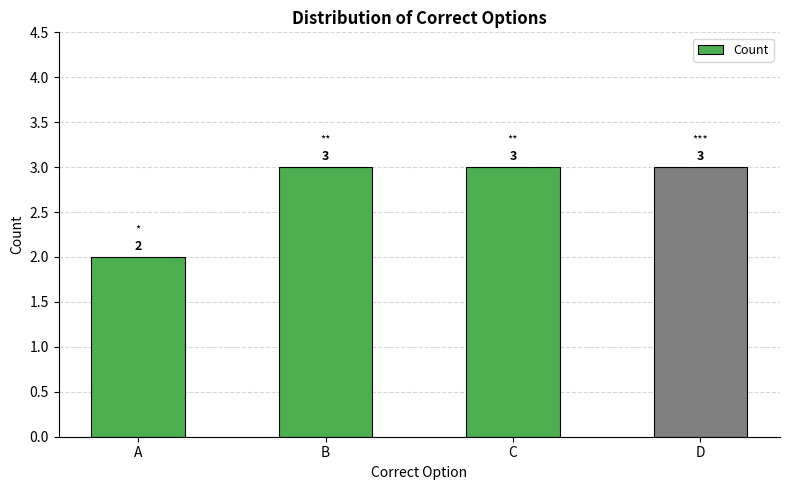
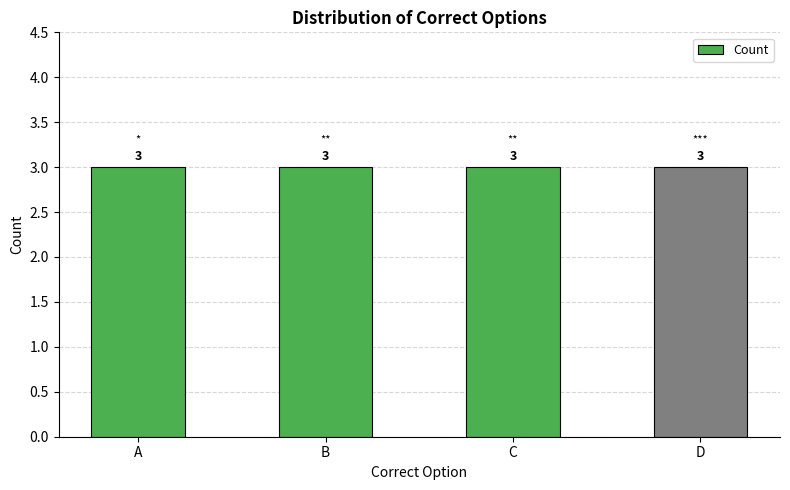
  {
-   "A": 2,
+   "A": 3,
    "B": 3,
    "C": 3,
    "D": 3
  }
